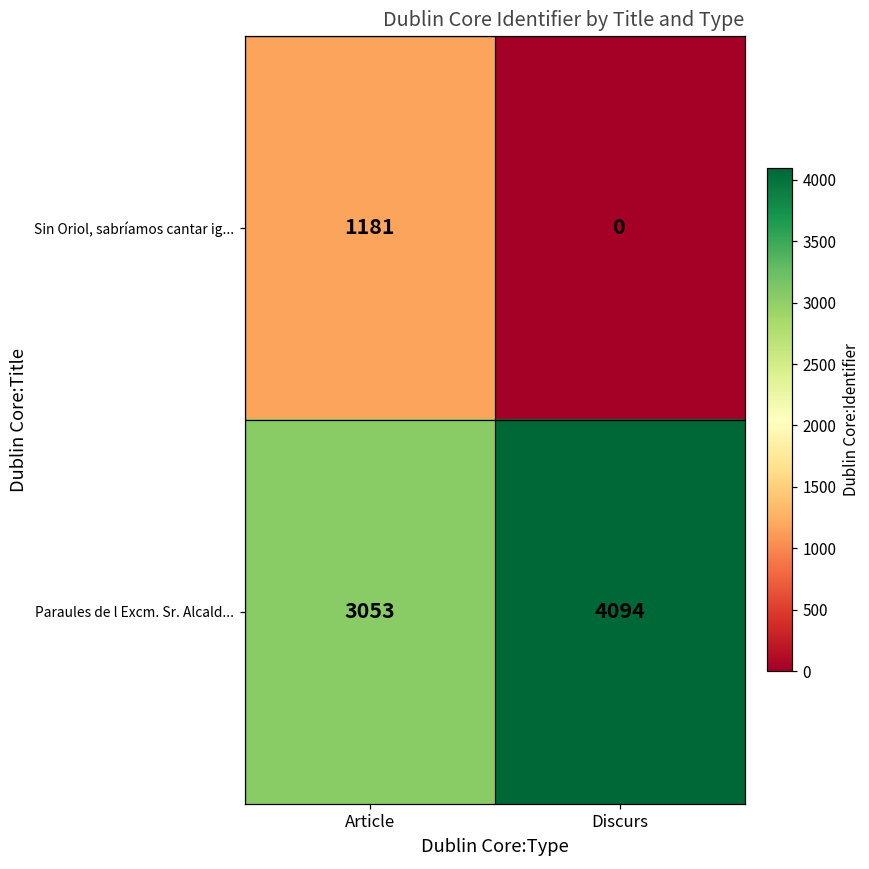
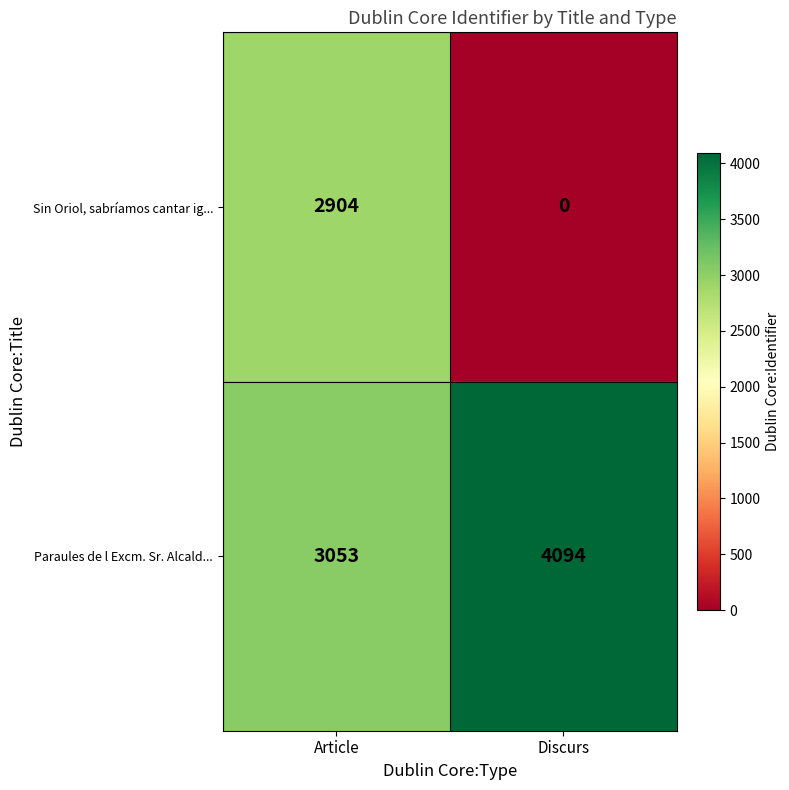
  {
    "Sin Oriol, sabríamos cantar ig...": {
-     "Article": 1181,
+     "Article": 2904,
      "Discurs": 0
    },
    "Paraules de l Excm. Sr. Alcald...": {
      "Article": 3053,
      "Discurs": 4094
    }
  }
